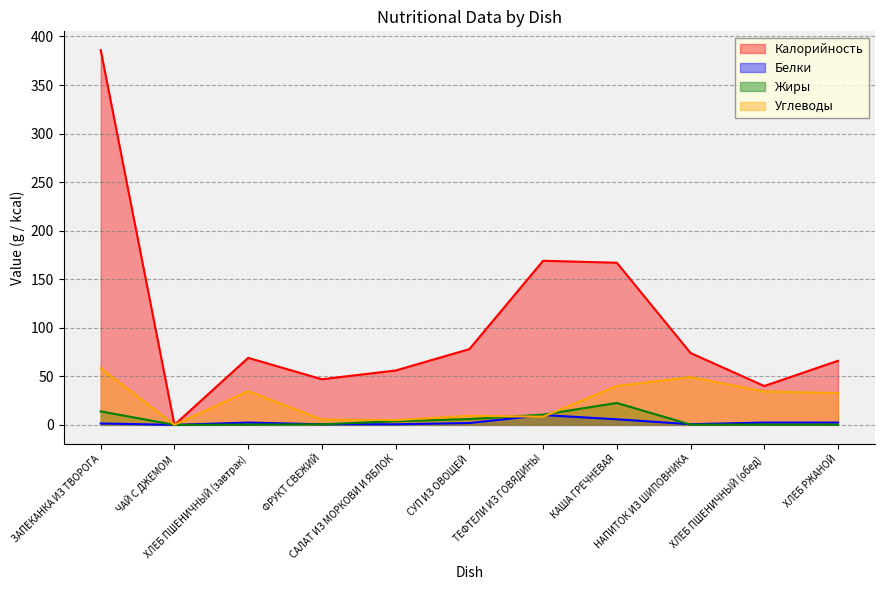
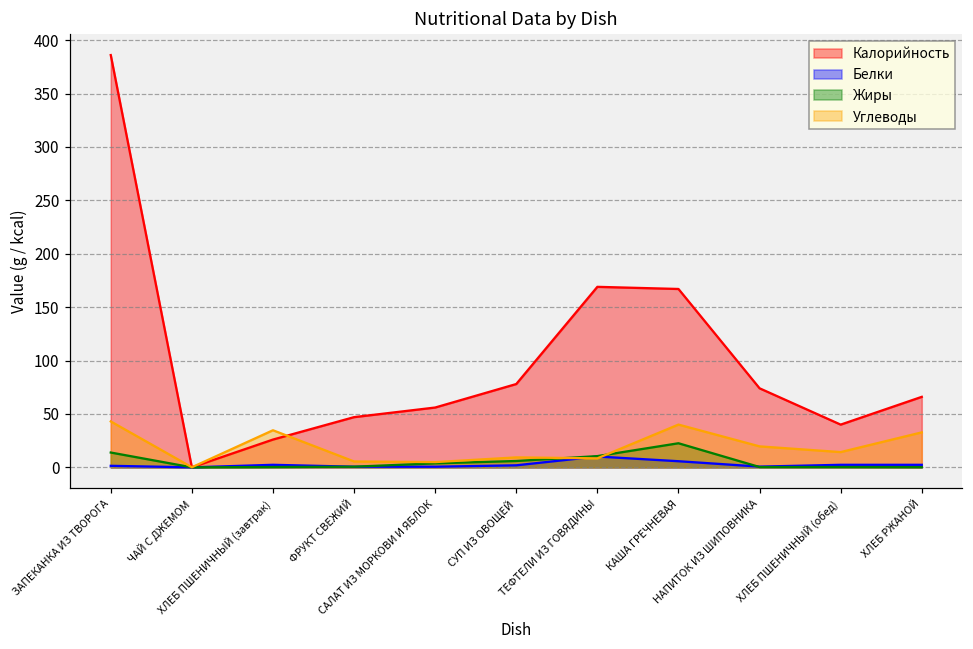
  {
    "Калорийность": {
      "ЗАПЕКАНКА ИЗ ТВОРОГА": 390,
-     "ХЛЕБ ПШЕНИЧНЫЙ (завтрак)": 70,
+     "ХЛЕБ ПШЕНИЧНЫЙ (завтрак)": 30,
      "ФРУКТ СВЕЖИЙ": 50,
      "САЛАТ ИЗ МОРКОВИ И ЯБЛОК": 60,
      "СУП ИЗ ОВОЩЕЙ": 80,
      "ТЕФТЕЛИ ИЗ ГОВЯДИНЫ": 170,
      "КАША ГРЕЧНЕВАЯ": 170,
      "НАПИТОК ИЗ ШИПОВНИКА": 70,
      "ХЛЕБ ПШЕНИЧНЫЙ (обед)": 40,
      "ХЛЕБ РЖАНОЙ": 70
    },
    "Белки": {
      "ЗАПЕКАНКА ИЗ ТВОРОГА": 0,
      "САЛАТ ИЗ МОРКОВИ И ЯБЛОК": 0,
      "СУП ИЗ ОВОЩЕЙ": 0,
      "КАША ГРЕЧНЕВАЯ": 10
    },
    "Жиры": {
      "ЗАПЕКАНКА ИЗ ТВОРОГА": 10,
      "СУП ИЗ ОВОЩЕЙ": 10,
      "КАША ГРЕЧНЕВАЯ": 20
    },
    "Углеводы": {
-     "ЗАПЕКАНКА ИЗ ТВОРОГА": 60,
+     "ЗАПЕКАНКА ИЗ ТВОРОГА": 40,
      "ХЛЕБ ПШЕНИЧНЫЙ (завтрак)": 30,
      "ФРУКТ СВЕЖИЙ": 10,
      "СУП ИЗ ОВОЩЕЙ": 10,
      "КАША ГРЕЧНЕВАЯ": 40,
-     "НАПИТОК ИЗ ШИПОВНИКА": 50,
-     "ХЛЕБ ПШЕНИЧНЫЙ (обед)": 30,
+     "НАПИТОК ИЗ ШИПОВНИКА": 20,
+     "ХЛЕБ ПШЕНИЧНЫЙ (обед)": 10,
      "ХЛЕБ РЖАНОЙ": 30
    }
  }
